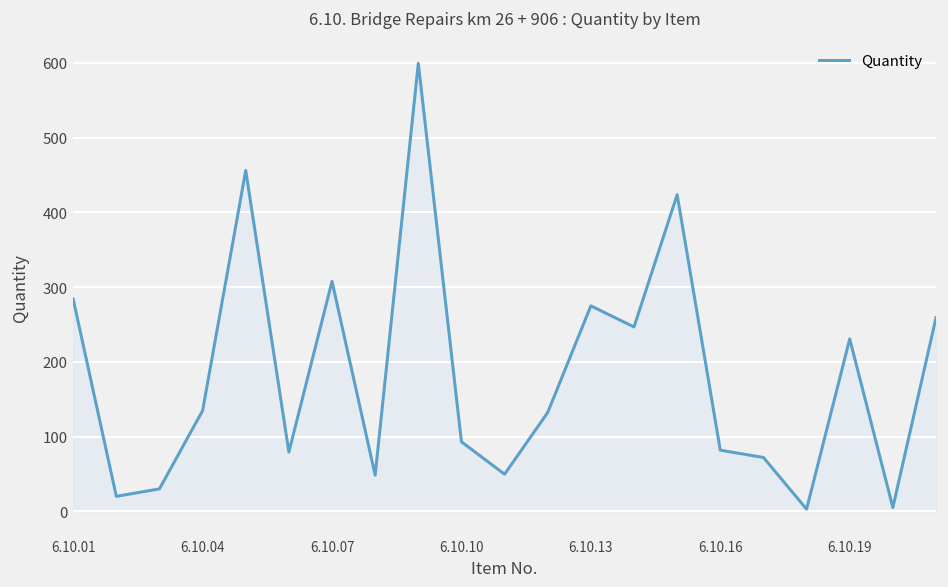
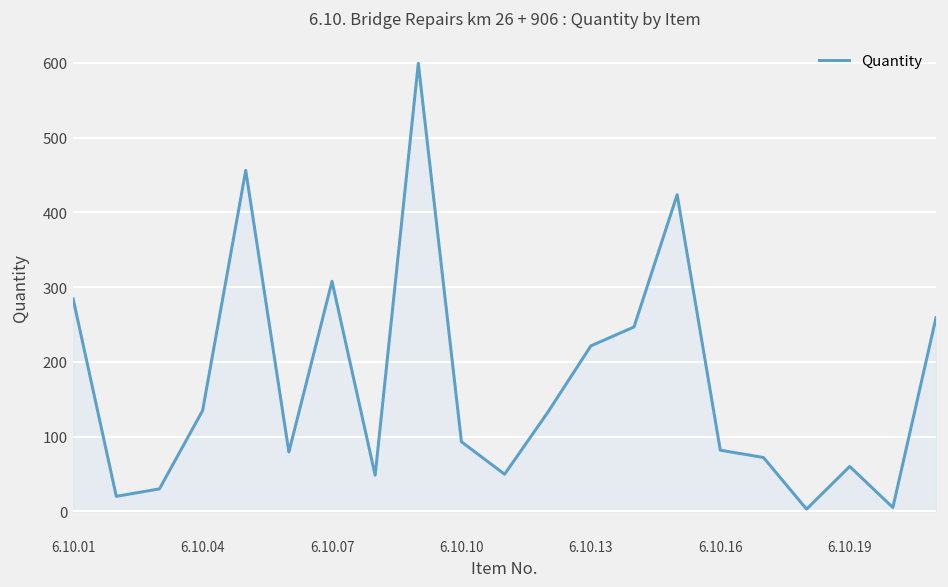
  {
    "6.10.01": 280,
    "6.10.04": 130,
    "6.10.07": 310,
    "6.10.10": 90,
-   "6.10.13": 270,
+   "6.10.13": 220,
    "6.10.16": 80,
-   "6.10.19": 230
+   "6.10.19": 60
  }
